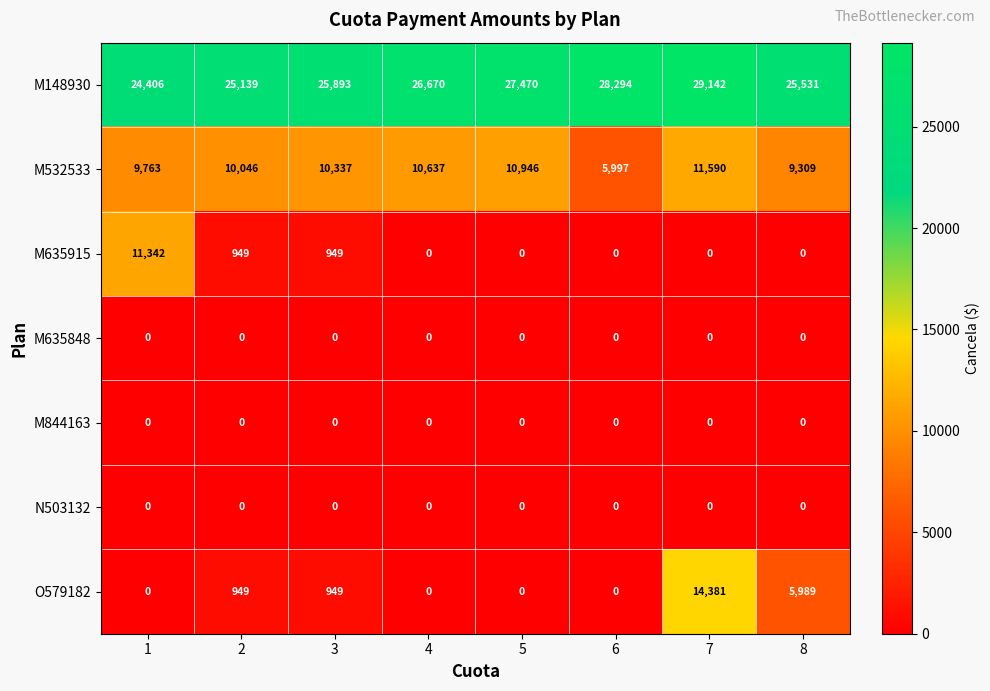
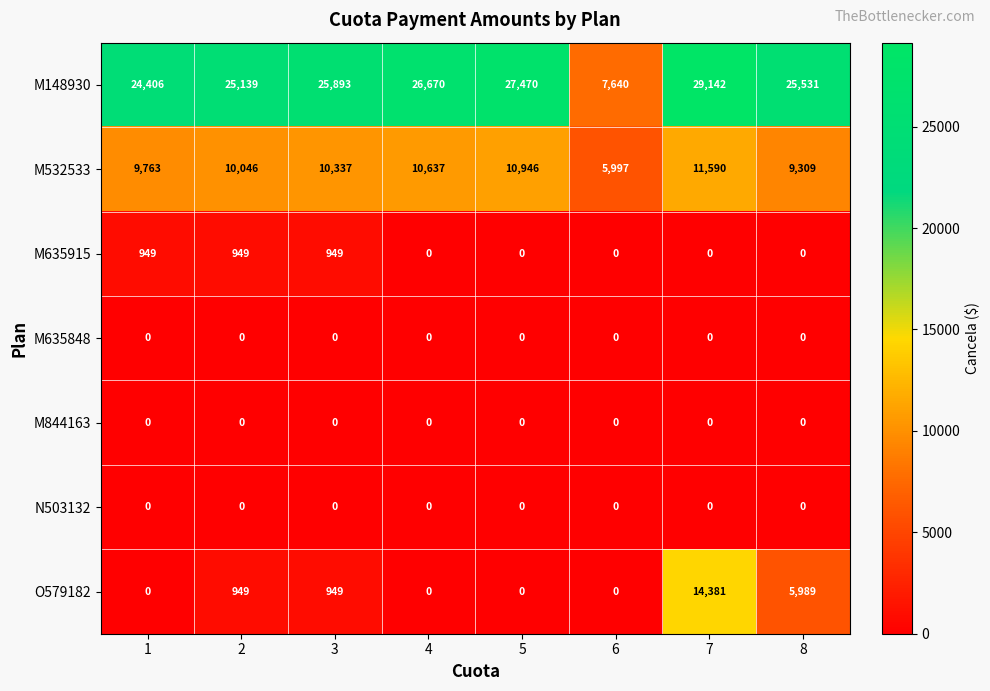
  {
    "M148930": {
      "1": "24,406",
      "2": "25,139",
      "3": "25,893",
      "4": "26,670",
      "5": "27,470",
-     "6": "28,294",
+     "6": "7,640",
      "7": "29,142",
      "8": "25,531"
    },
    "M532533": {
      "1": "9,763",
      "2": "10,046",
      "3": "10,337",
      "4": "10,637",
      "5": "10,946",
      "6": "5,997",
      "7": "11,590",
      "8": "9,309"
    },
    "M635915": {
-     "1": "11,342",
+     "1": "949",
      "2": "949",
      "3": "949",
      "4": "0",
      "5": "0",
      "6": "0",
      "7": "0",
      "8": "0"
    },
    "M635848": {
      "1": "0",
      "2": "0",
      "3": "0",
      "4": "0",
      "5": "0",
      "6": "0",
      "7": "0",
      "8": "0"
    },
    "M844163": {
      "1": "0",
      "2": "0",
      "3": "0",
      "4": "0",
      "5": "0",
      "6": "0",
      "7": "0",
      "8": "0"
    },
    "N503132": {
      "1": "0",
      "2": "0",
      "3": "0",
      "4": "0",
      "5": "0",
      "6": "0",
      "7": "0",
      "8": "0"
    },
    "O579182": {
      "1": "0",
      "2": "949",
      "3": "949",
      "4": "0",
      "5": "0",
      "6": "0",
      "7": "14,381",
      "8": "5,989"
    }
  }
